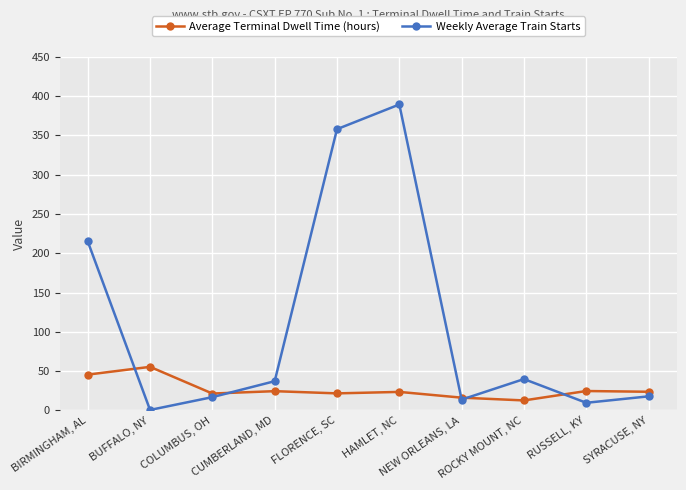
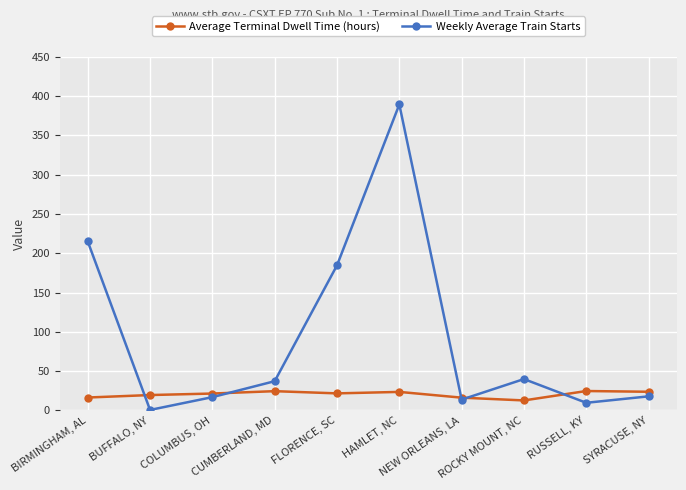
  {
    "Average Terminal Dwell Time (hours)": {
-     "BIRMINGHAM, AL": 50,
-     "BUFFALO, NY": 60,
+     "BIRMINGHAM, AL": 20,
+     "BUFFALO, NY": 20,
      "COLUMBUS, OH": 20,
      "CUMBERLAND, MD": 20,
      "FLORENCE, SC": 20,
      "HAMLET, NC": 20,
      "ROCKY MOUNT, NC": 10,
      "RUSSELL, KY": 20,
      "SYRACUSE, NY": 20
    },
    "Weekly Average Train Starts": {
      "BIRMINGHAM, AL": 220,
      "BUFFALO, NY": 0,
      "COLUMBUS, OH": 20,
      "CUMBERLAND, MD": 40,
-     "FLORENCE, SC": 360,
+     "FLORENCE, SC": 180,
      "HAMLET, NC": 390,
      "ROCKY MOUNT, NC": 40,
      "RUSSELL, KY": 10,
      "SYRACUSE, NY": 20
    }
  }
